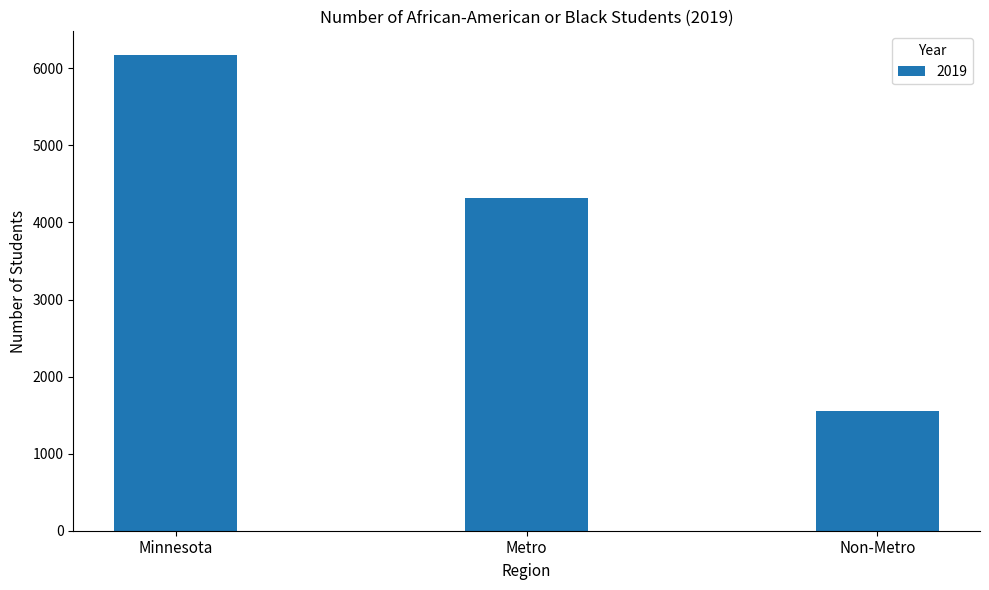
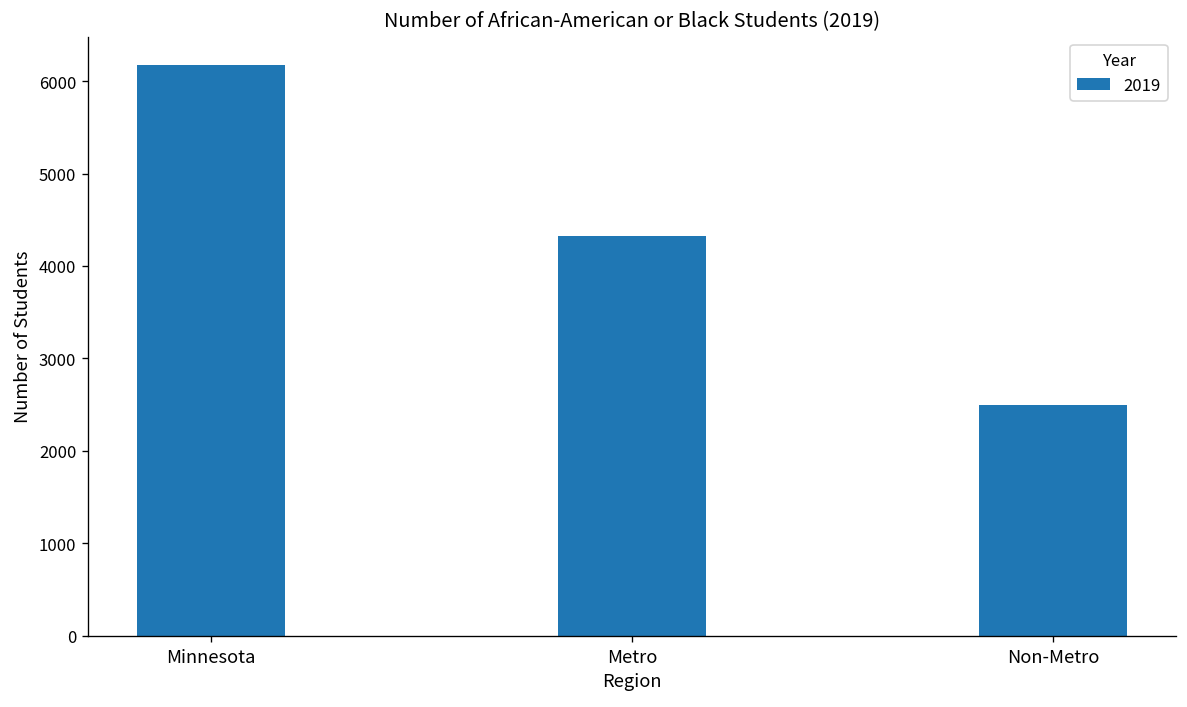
  {
    "Minnesota": 6200,
    "Metro": 4300,
-   "Non-Metro": 1600
+   "Non-Metro": 2500
  }
